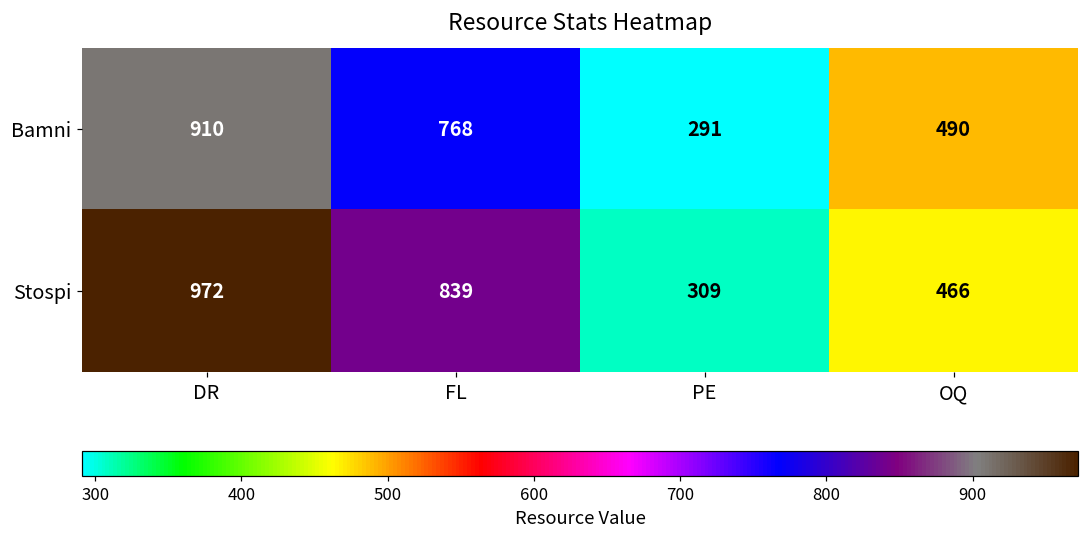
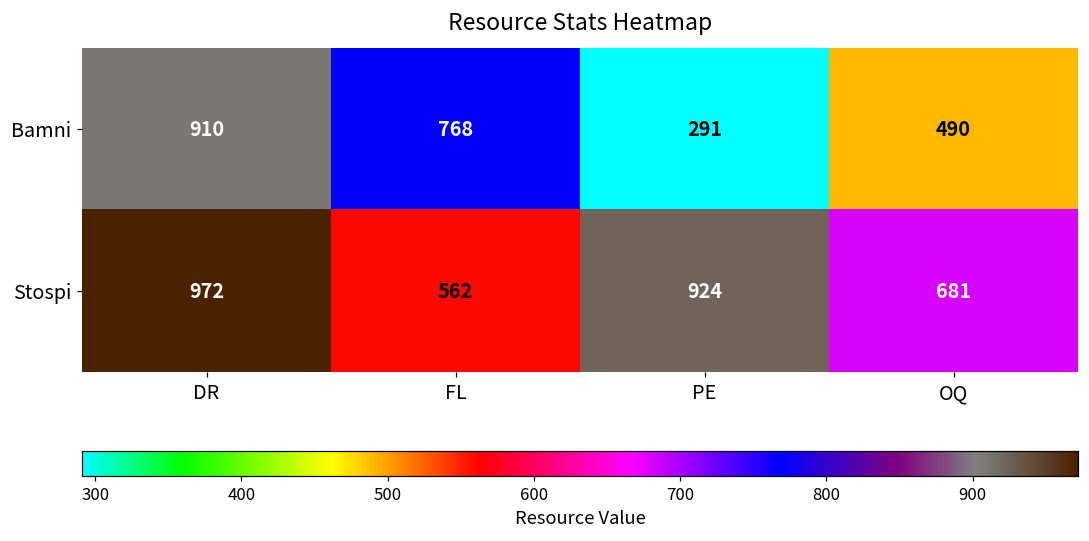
  {
    "Bamni": {
      "DR": 910,
      "FL": 768,
      "PE": 291,
      "OQ": 490
    },
    "Stospi": {
      "DR": 972,
-     "FL": 839,
-     "PE": 309,
-     "OQ": 466
+     "FL": 562,
+     "PE": 924,
+     "OQ": 681
    }
  }
